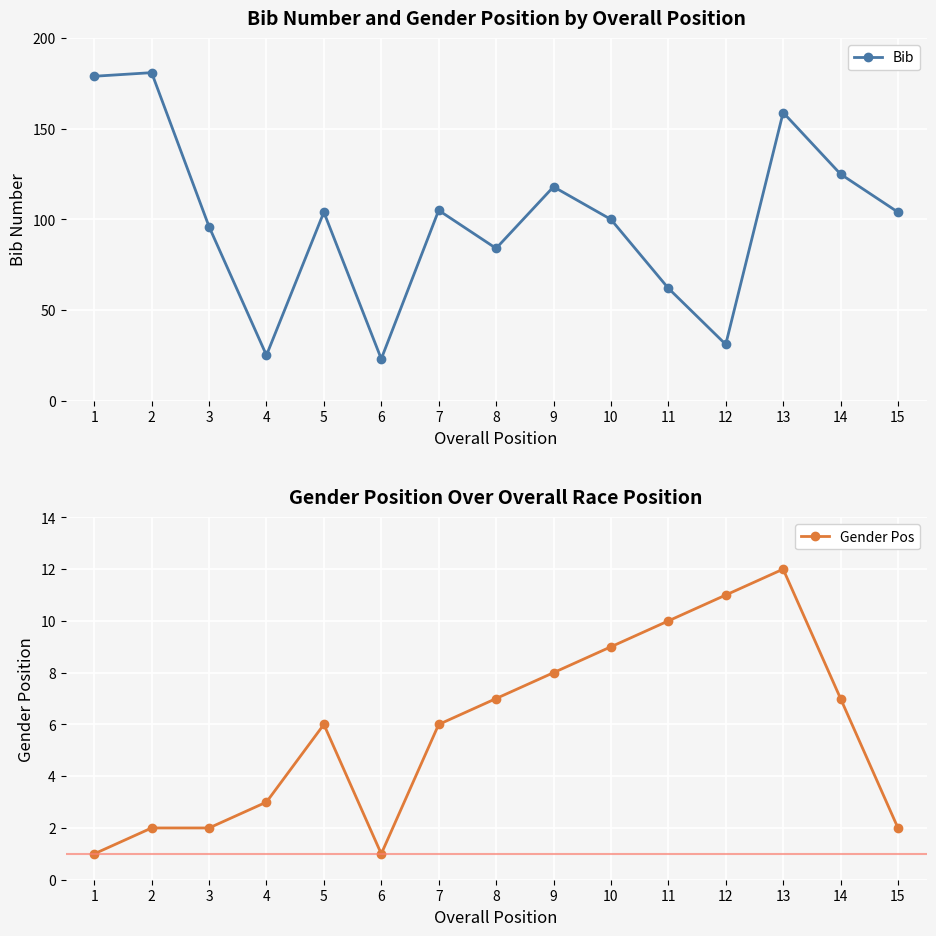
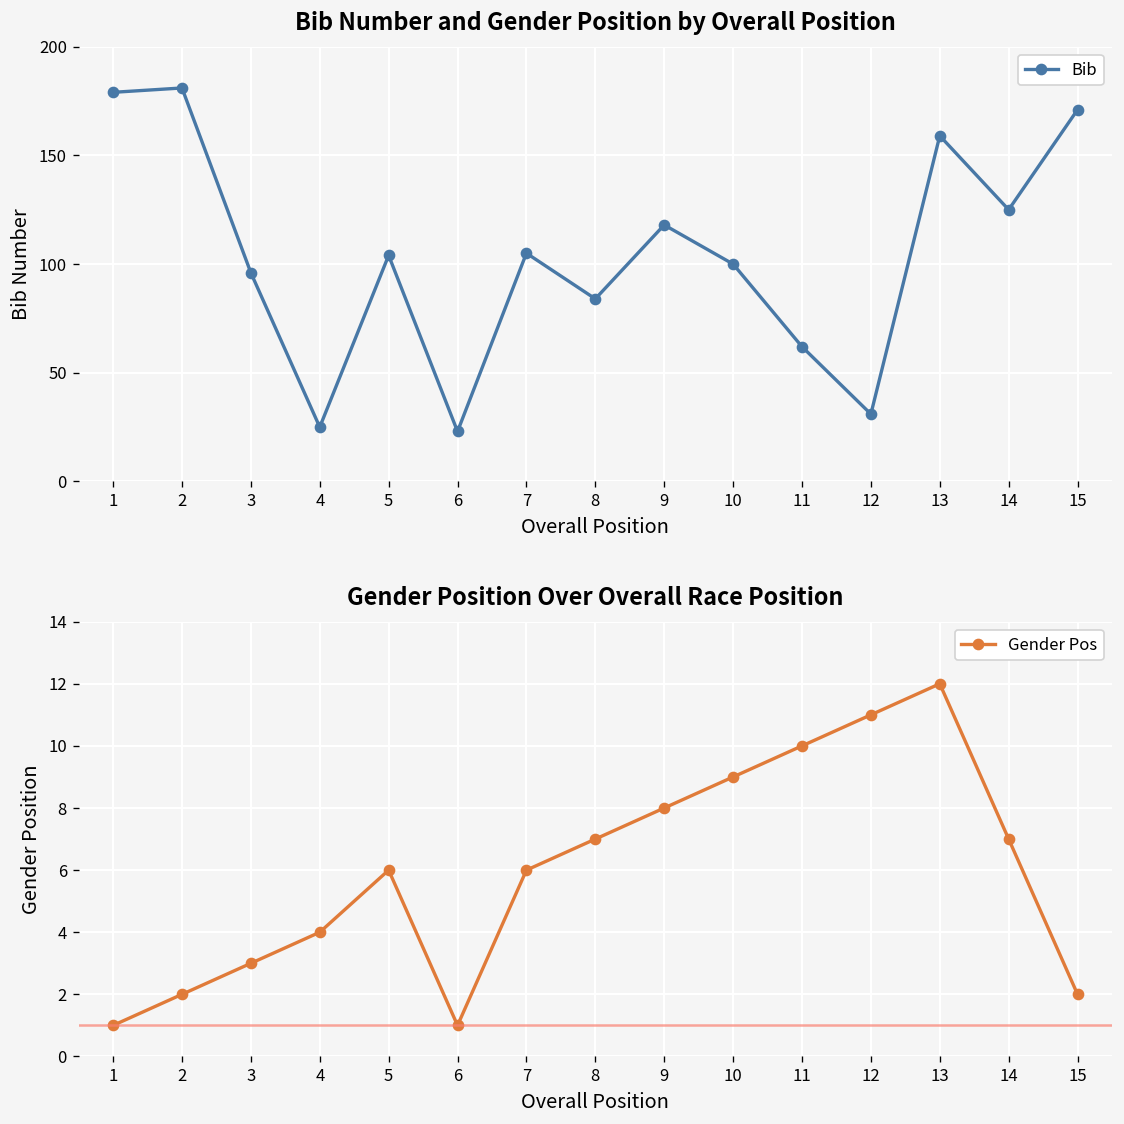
  {
    "Bib Number and Gender Position by Overall Position": {
      "1": 179,
      "2": 181,
      "3": 96,
      "4": 25,
      "5": 104,
      "6": 23,
      "7": 105,
      "8": 84,
      "9": 118,
      "10": 100,
      "11": 62,
      "12": 31,
      "13": 159,
      "14": 125,
-     "15": 104
+     "15": 171
    },
    "Gender Position Over Overall Race Position": {
      "1": 1,
      "2": 2,
-     "3": 2,
-     "4": 3,
+     "3": 3,
+     "4": 4,
      "5": 6,
      "6": 1,
      "7": 6,
      "8": 7,
      "9": 8,
      "10": 9,
      "11": 10,
      "12": 11,
      "13": 12,
      "14": 7,
      "15": 2
    }
  }
